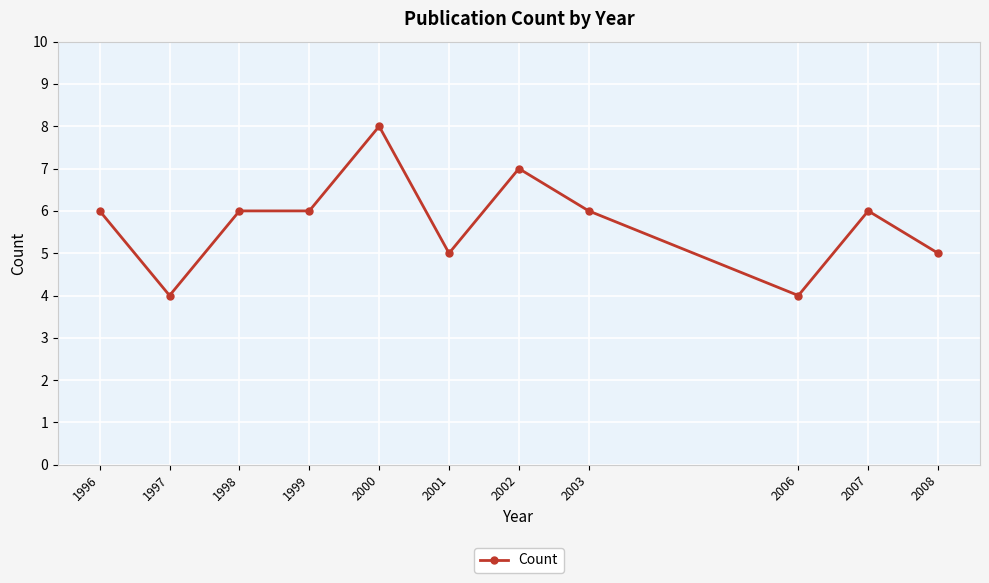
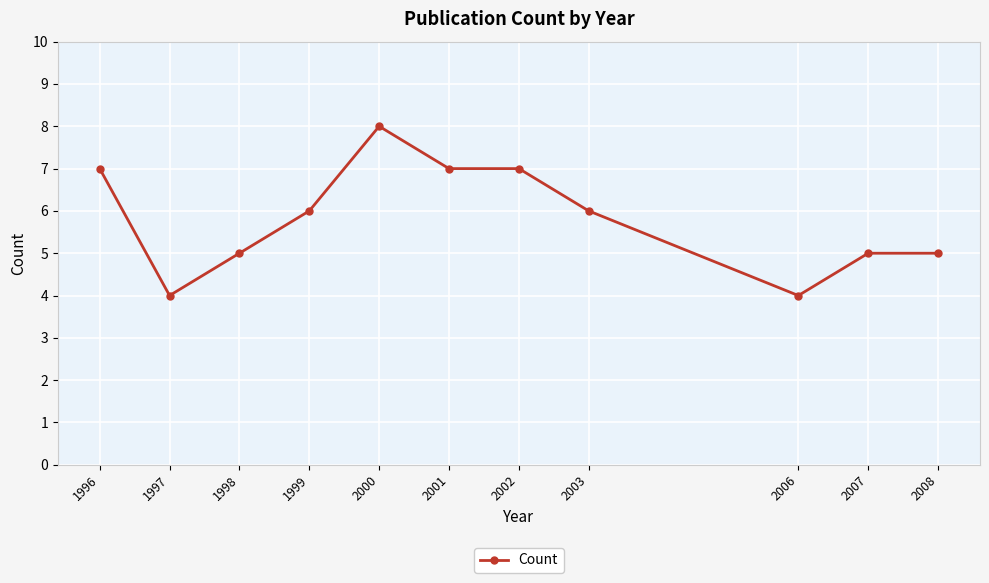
  {
-   "1996": 6,
+   "1996": 7,
    "1997": 4,
-   "1998": 6,
+   "1998": 5,
    "1999": 6,
    "2000": 8,
-   "2001": 5,
+   "2001": 7,
    "2002": 7,
    "2003": 6,
    "2006": 4,
-   "2007": 6,
+   "2007": 5,
    "2008": 5
  }
